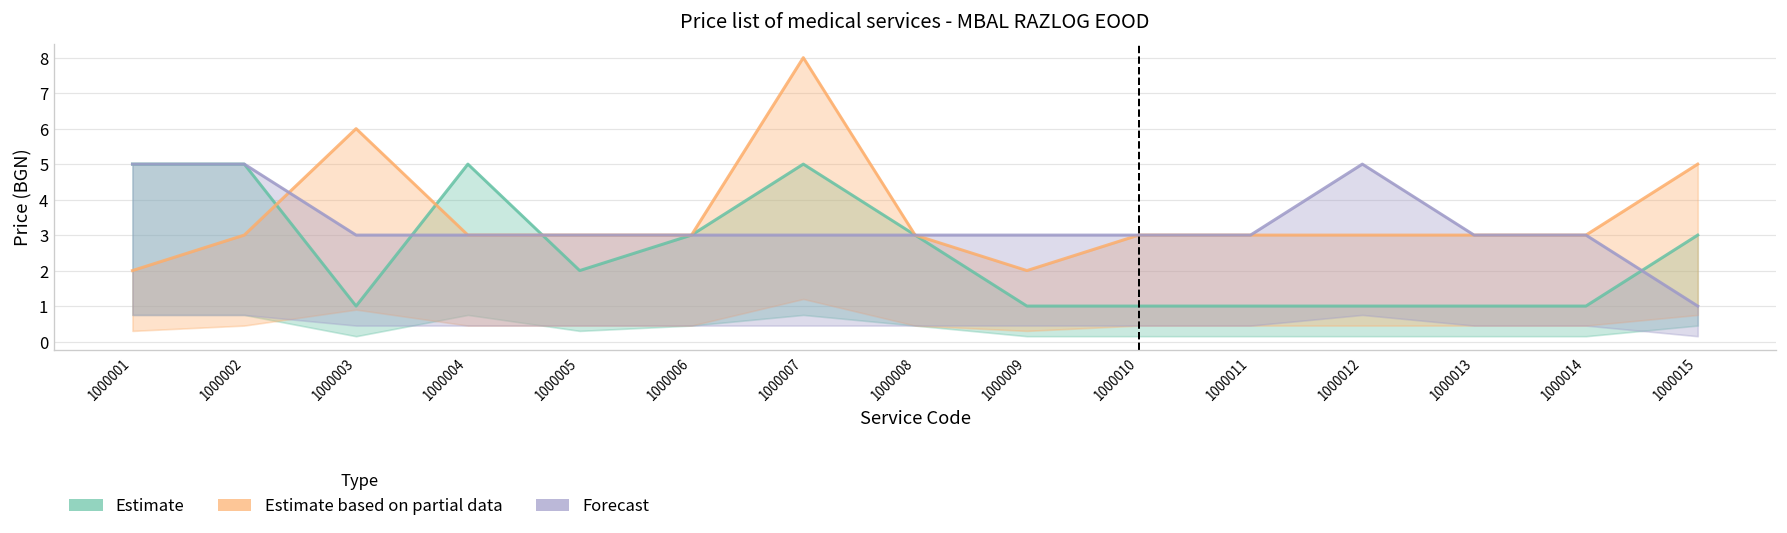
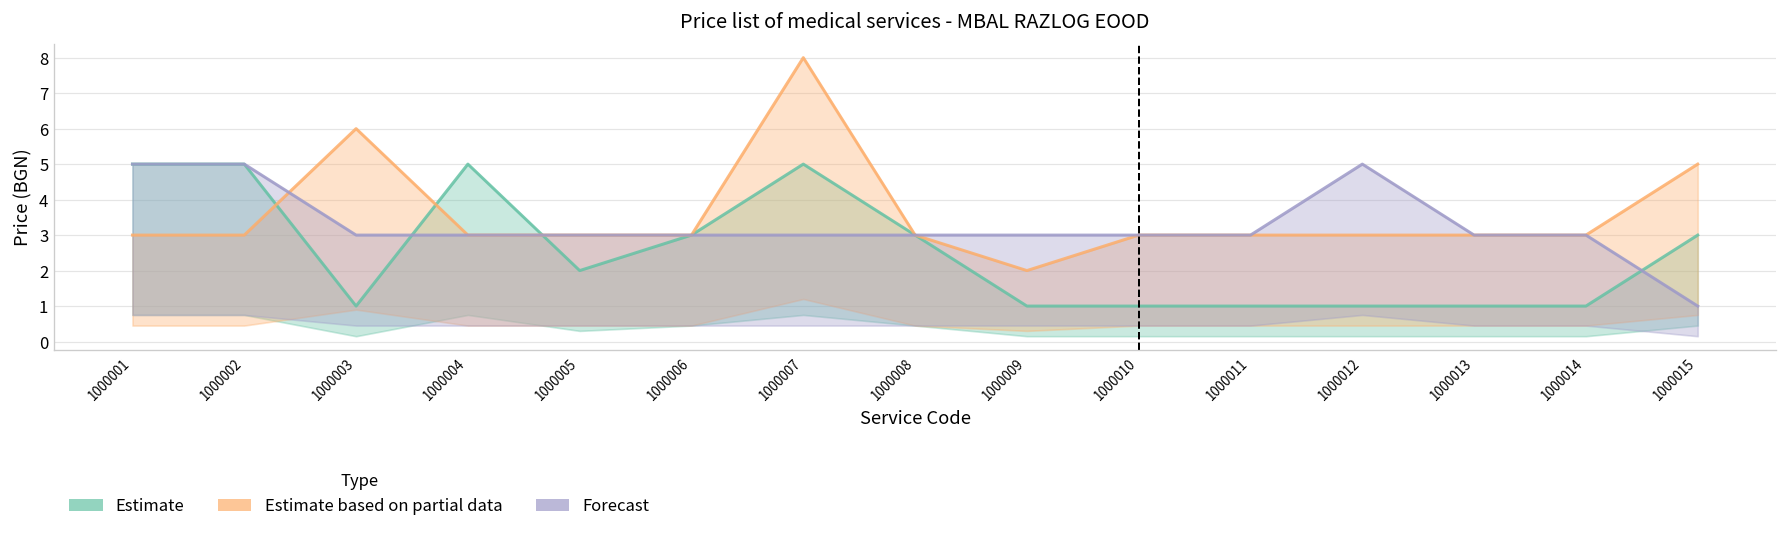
  {
    "Estimate based on partial data": {
-     "1000001": 2,
+     "1000001": 3,
      "1000002": 3,
      "1000003": 6,
      "1000007": 8,
      "1000009": 2,
      "1000012": 3,
      "1000015": 5
    }
  }
